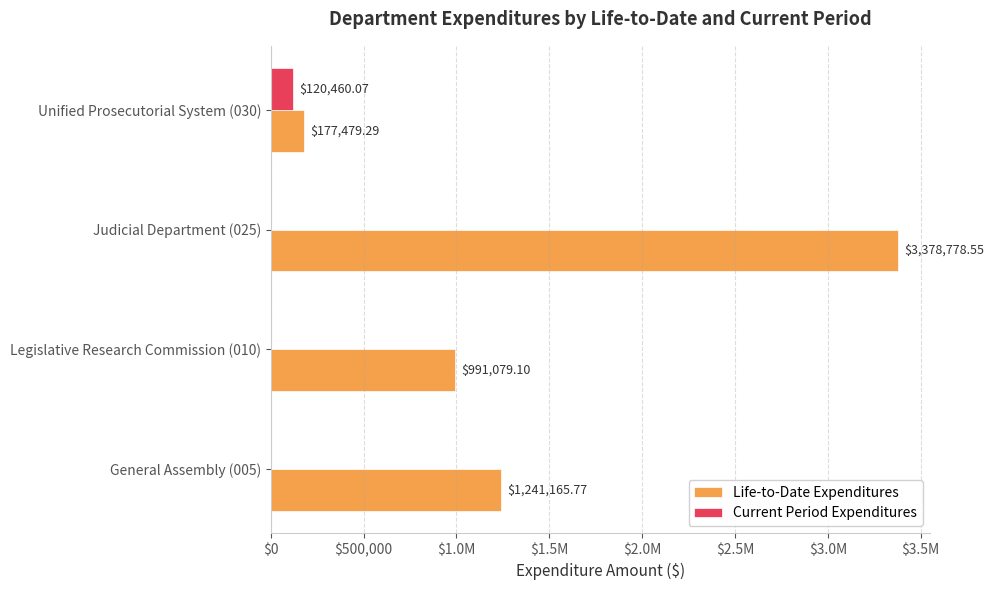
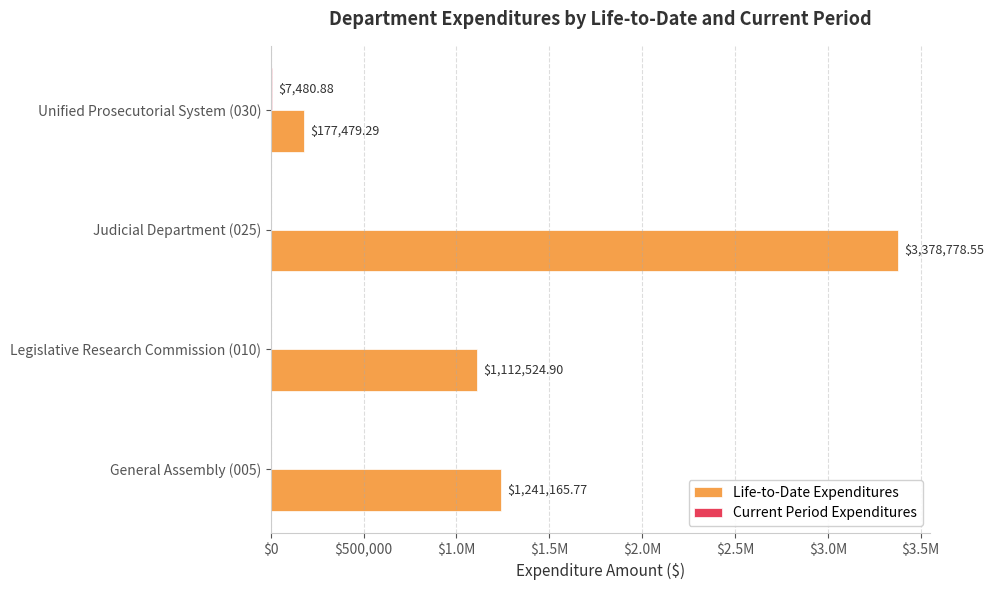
  {
    "Life-to-Date Expenditures": {
      "Unified Prosecutorial System (030)": "$177,479.29",
      "Judicial Department (025)": "$3,378,778.55",
-     "Legislative Research Commission (010)": "$991,079.10",
+     "Legislative Research Commission (010)": "$1,112,524.90",
      "General Assembly (005)": "$1,241,165.77"
    },
    "Current Period Expenditures": {
-     "Unified Prosecutorial System (030)": "$120,460.07"
+     "Unified Prosecutorial System (030)": "$7,480.88"
    }
  }
